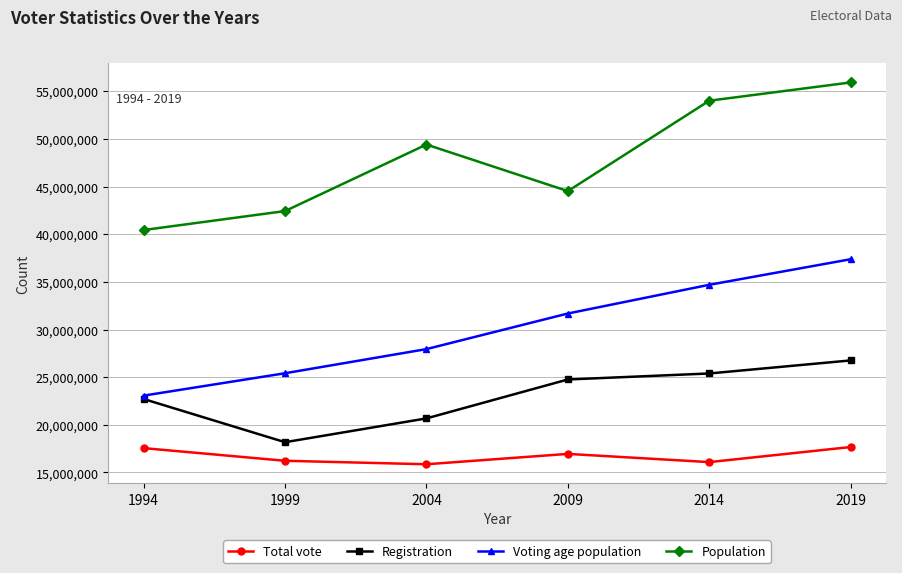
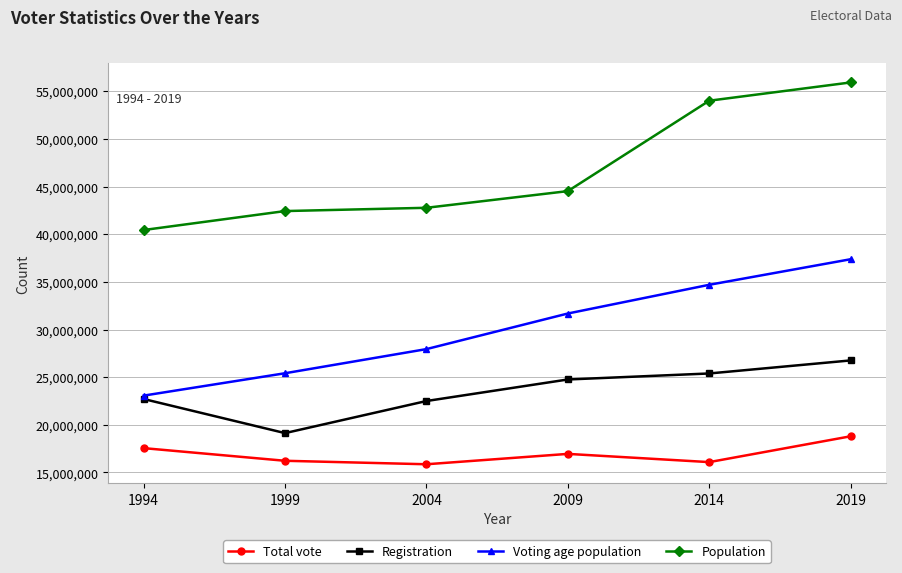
  {
    "Total vote": {
      "1994": "18,000,000",
      "1999": "16,000,000",
      "2004": "16,000,000",
      "2009": "17,000,000",
      "2014": "16,000,000",
-     "2019": "18,000,000"
+     "2019": "19,000,000"
    },
    "Registration": {
      "1994": "23,000,000",
-     "1999": "18,000,000",
-     "2004": "21,000,000",
+     "1999": "19,000,000",
+     "2004": "22,000,000",
      "2009": "25,000,000",
      "2014": "25,000,000",
      "2019": "27,000,000"
    },
    "Voting age population": {
      "1994": "23,000,000",
      "1999": "25,000,000",
      "2004": "28,000,000",
      "2009": "32,000,000",
      "2014": "35,000,000",
      "2019": "37,000,000"
    },
    "Population": {
      "1994": "40,000,000",
      "1999": "42,000,000",
-     "2004": "49,000,000",
+     "2004": "43,000,000",
      "2009": "45,000,000",
      "2014": "54,000,000",
      "2019": "56,000,000"
    }
  }
